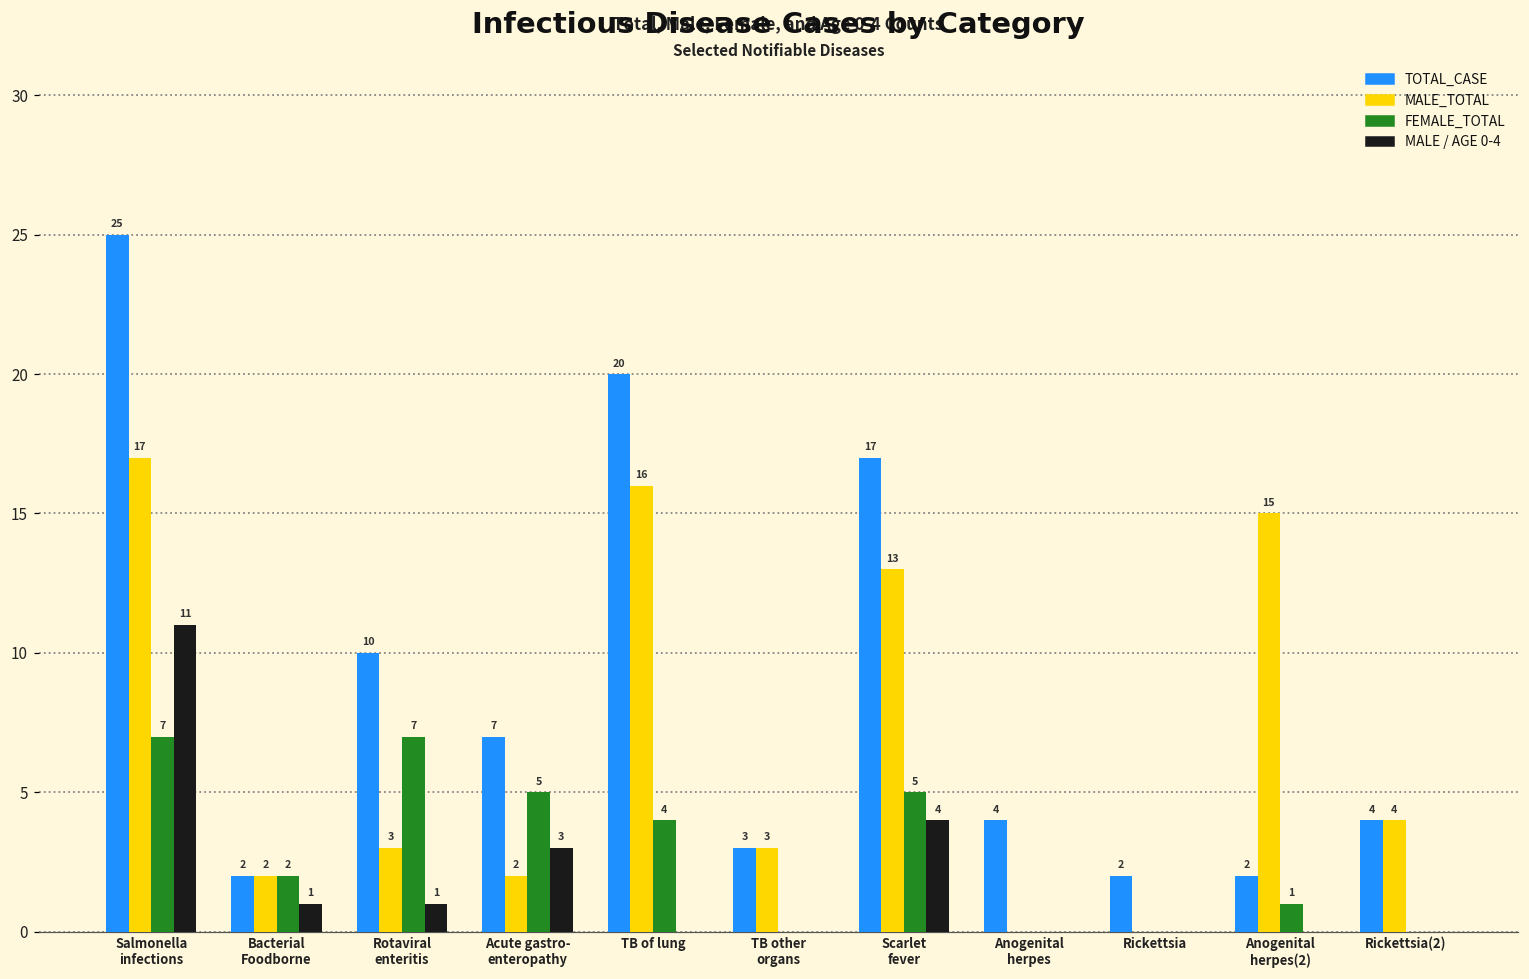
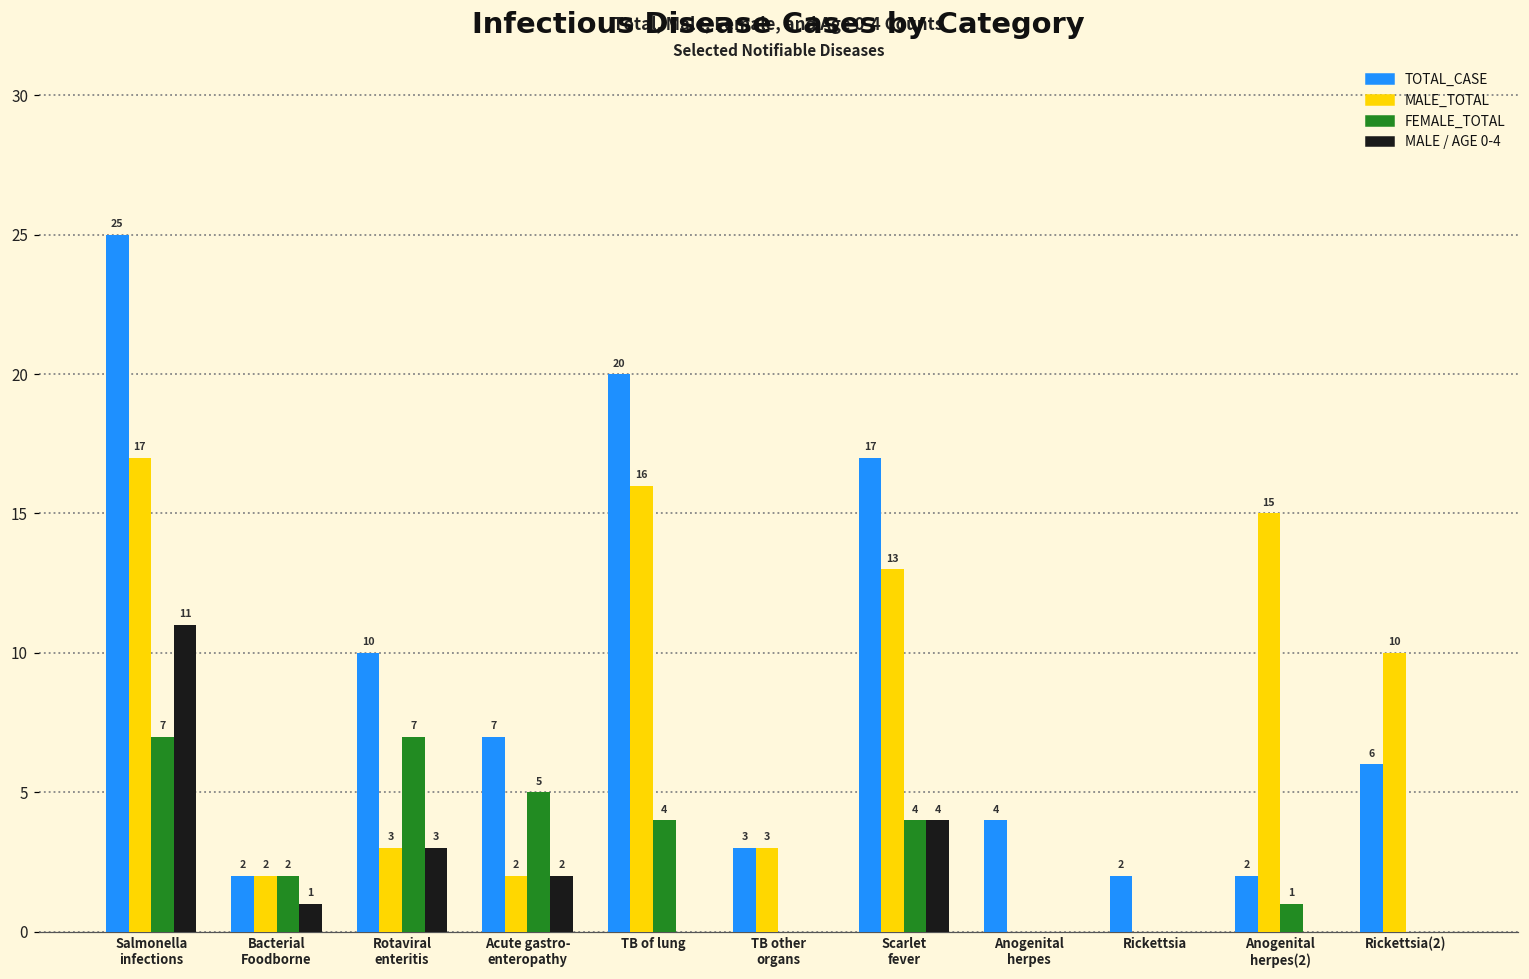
  {
    "TOTAL_CASE": {
      "Salmonella infections": 25,
      "Bacterial Foodborne": 2,
      "Rotaviral enteritis": 10,
      "Acute gastro- enteropathy": 7,
      "TB of lung": 20,
      "TB other organs": 3,
      "Scarlet fever": 17,
      "Anogenital herpes": 4,
      "Rickettsia": 2,
      "Anogenital herpes(2)": 2,
-     "Rickettsia(2)": 4
+     "Rickettsia(2)": 6
    },
    "MALE_TOTAL": {
      "Salmonella infections": 17,
      "Bacterial Foodborne": 2,
      "Rotaviral enteritis": 3,
      "Acute gastro- enteropathy": 2,
      "TB of lung": 16,
      "TB other organs": 3,
      "Scarlet fever": 13,
      "Anogenital herpes(2)": 15,
-     "Rickettsia(2)": 4
+     "Rickettsia(2)": 10
    },
    "FEMALE_TOTAL": {
      "Salmonella infections": 7,
      "Bacterial Foodborne": 2,
      "Rotaviral enteritis": 7,
      "Acute gastro- enteropathy": 5,
      "TB of lung": 4,
-     "Scarlet fever": 5,
+     "Scarlet fever": 4,
      "Anogenital herpes(2)": 1
    },
    "MALE / AGE 0-4": {
      "Salmonella infections": 11,
      "Bacterial Foodborne": 1,
-     "Rotaviral enteritis": 1,
-     "Acute gastro- enteropathy": 3,
+     "Rotaviral enteritis": 3,
+     "Acute gastro- enteropathy": 2,
      "Scarlet fever": 4
    }
  }
